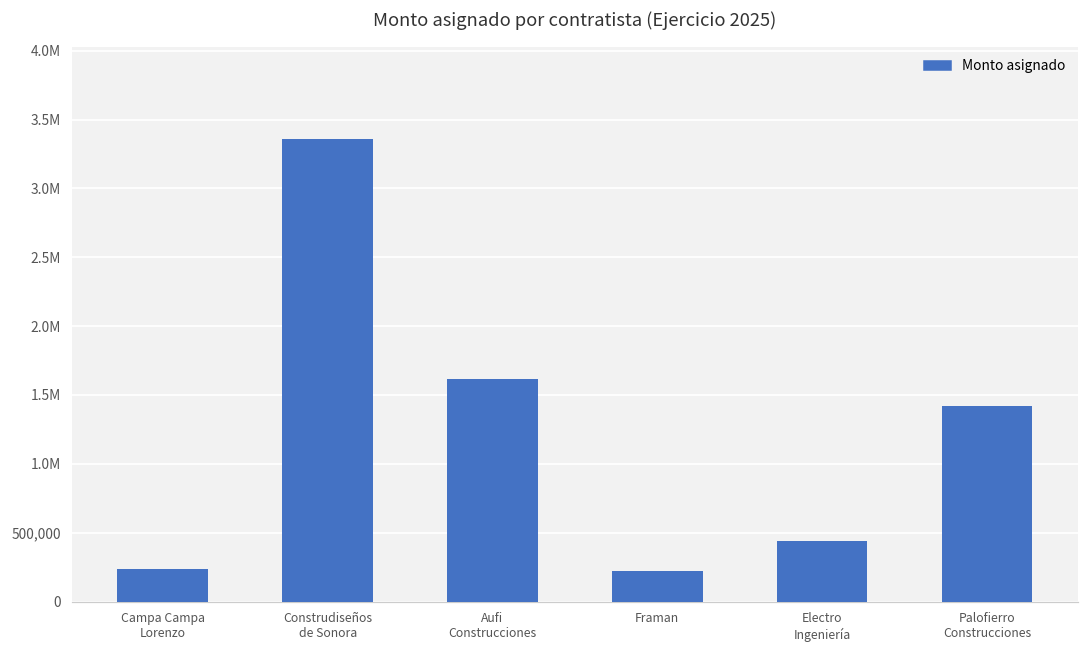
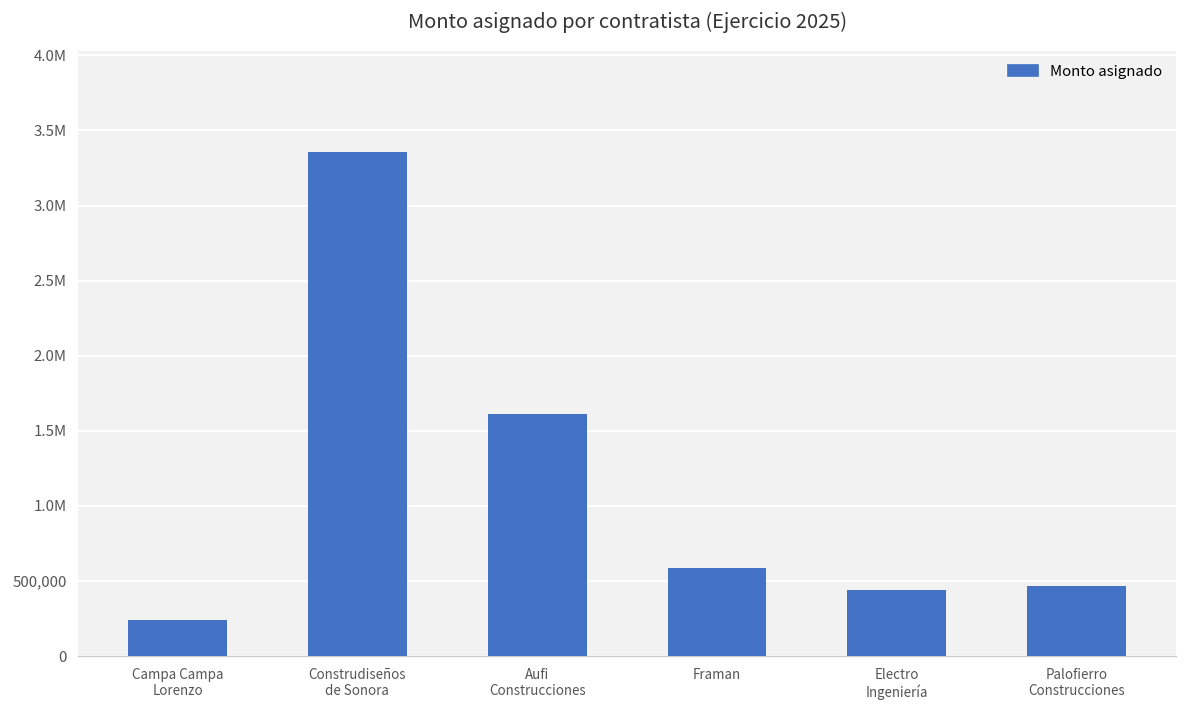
  {
    "Campa Campa Lorenzo": "240,000",
    "Construdiseños de Sonora": "3,360,000",
    "Aufi Construcciones": "1,610,000",
-   "Framan": "220,000",
+   "Framan": "590,000",
    "Electro Ingeniería": "440,000",
-   "Palofierro Construcciones": "1,420,000"
+   "Palofierro Construcciones": "460,000"
  }
